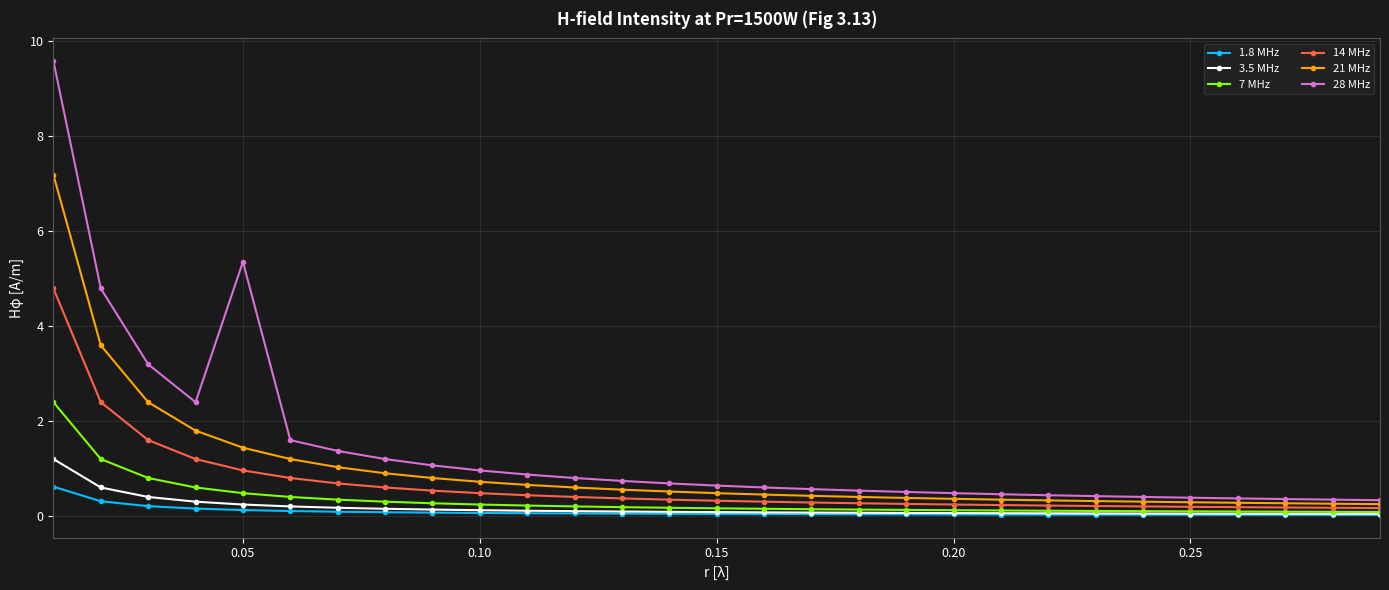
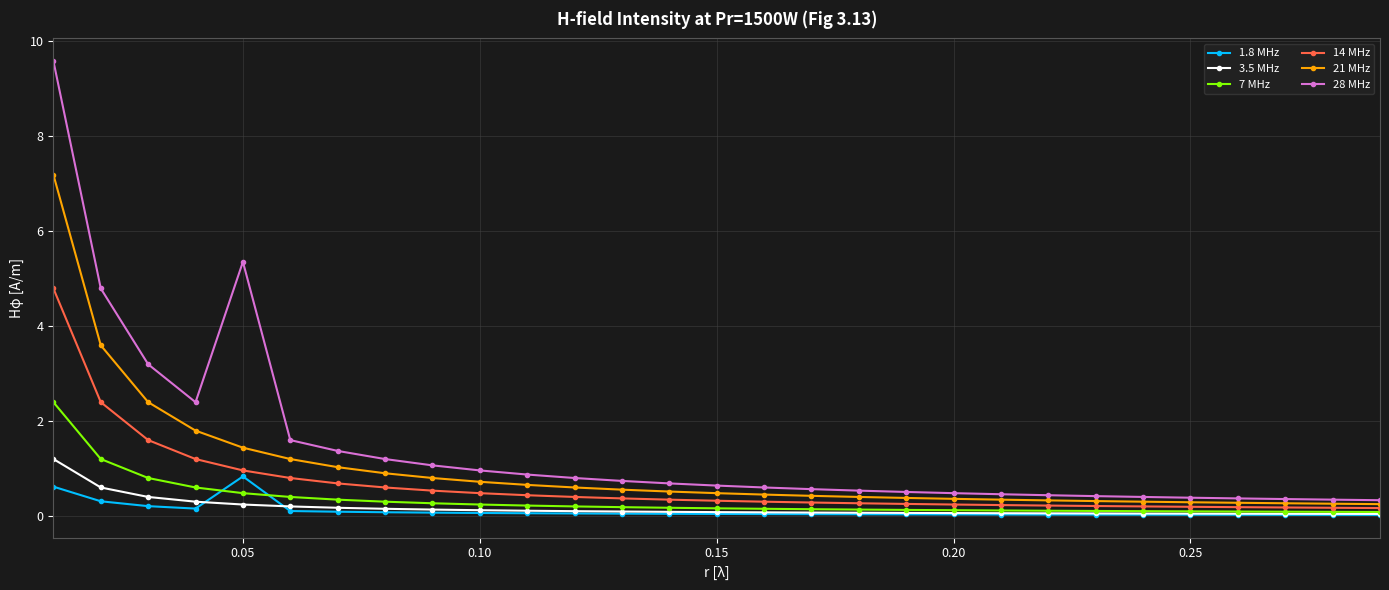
  {
    "1.8 MHz": {
-     "0.05": 0.1,
+     "0.05": 0.8,
      "0.10": 0.1
    },
    "3.5 MHz": {
      "0.05": 0.2,
      "0.10": 0.1
    },
    "7 MHz": {
      "0.05": 0.5,
      "0.10": 0.2,
      "0.15": 0.2,
      "0.20": 0.1
    },
    "14 MHz": {
      "0.05": 1.0,
      "0.10": 0.5,
      "0.15": 0.3,
      "0.20": 0.2,
      "0.25": 0.2
    },
    "21 MHz": {
      "0.05": 1.4,
      "0.10": 0.7,
      "0.15": 0.5,
      "0.20": 0.4,
      "0.25": 0.3
    },
    "28 MHz": {
      "0.05": 5.4,
      "0.10": 1.0,
      "0.15": 0.6,
      "0.20": 0.5,
      "0.25": 0.4
    }
  }
